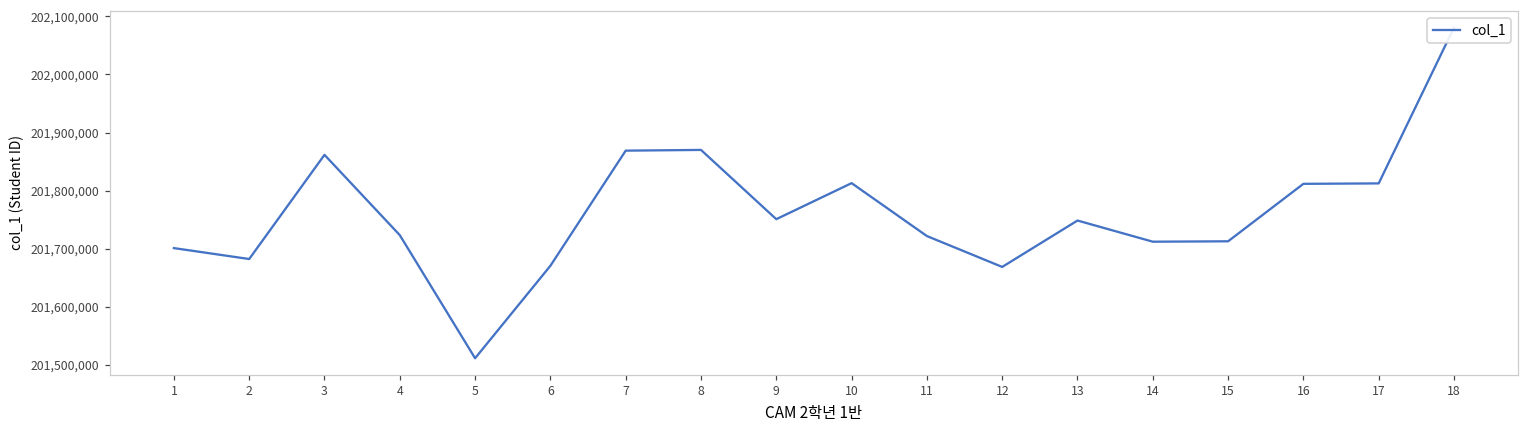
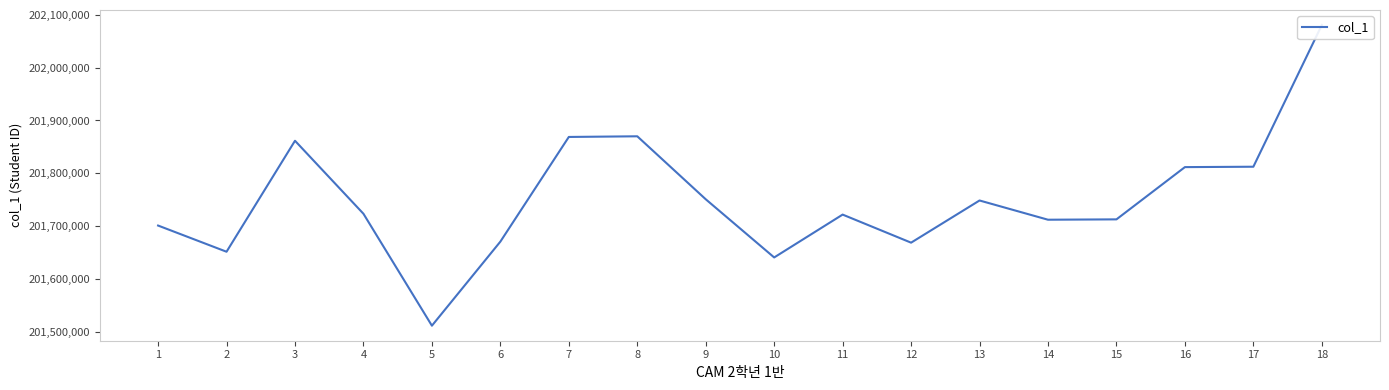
  {
    "1": "201,700,000",
-   "2": "201,680,000",
+   "2": "201,650,000",
    "3": "201,860,000",
    "4": "201,720,000",
    "5": "201,510,000",
    "6": "201,670,000",
    "7": "201,870,000",
    "8": "201,870,000",
    "9": "201,750,000",
-   "10": "201,810,000",
+   "10": "201,640,000",
    "11": "201,720,000",
    "12": "201,670,000",
    "13": "201,750,000",
    "14": "201,710,000",
    "15": "201,710,000",
    "16": "201,810,000",
    "17": "201,810,000"
  }
